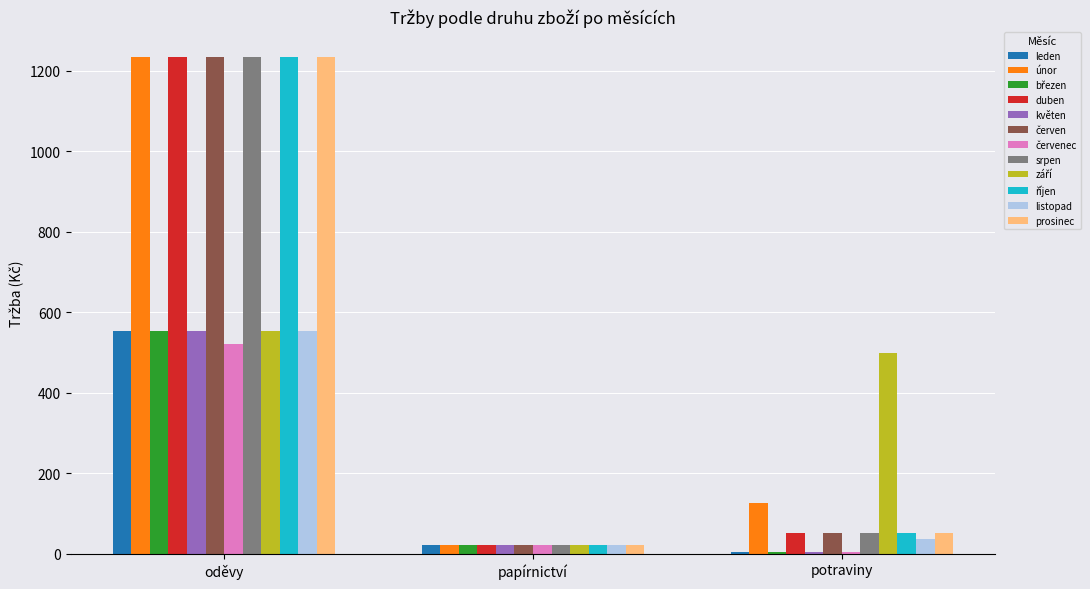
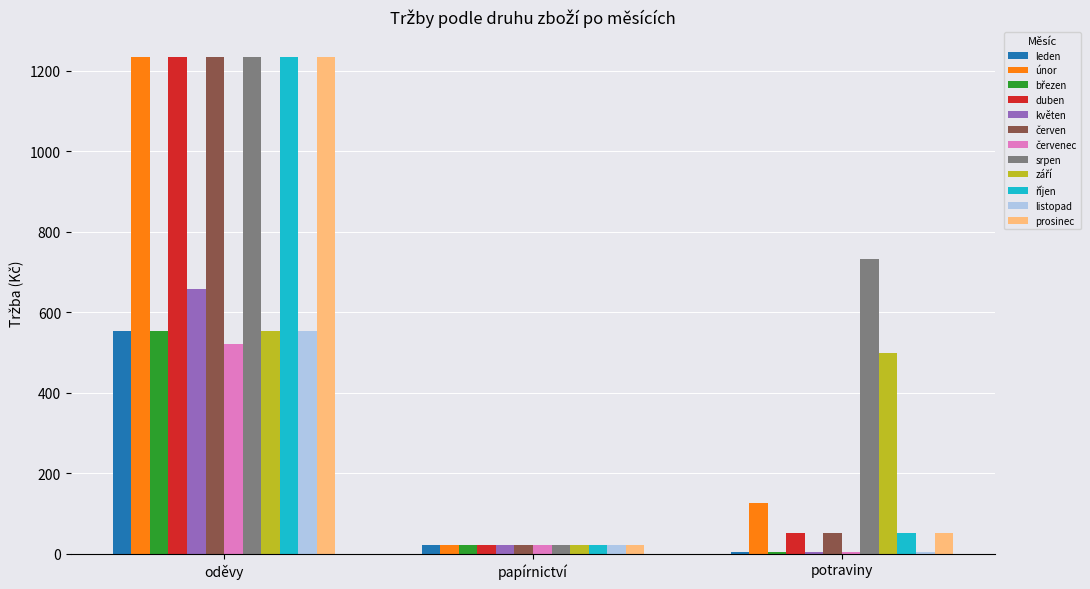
  {
    "leden": {
      "oděvy": 550,
      "papírnictví": 20
    },
    "únor": {
      "oděvy": 1240,
      "papírnictví": 20,
      "potraviny": 130
    },
    "březen": {
      "oděvy": 550,
      "papírnictví": 20
    },
    "duben": {
      "oděvy": 1240,
      "papírnictví": 20,
      "potraviny": 50
    },
    "květen": {
-     "oděvy": 550,
+     "oděvy": 660,
      "papírnictví": 20
    },
    "červen": {
      "oděvy": 1240,
      "papírnictví": 20,
      "potraviny": 50
    },
    "červenec": {
      "oděvy": 520,
      "papírnictví": 20
    },
    "srpen": {
      "oděvy": 1240,
      "papírnictví": 20,
-     "potraviny": 50
+     "potraviny": 730
    },
    "září": {
      "oděvy": 550,
      "papírnictví": 20,
      "potraviny": 500
    },
    "říjen": {
      "oděvy": 1240,
      "papírnictví": 20,
      "potraviny": 50
    },
    "listopad": {
      "oděvy": 550,
      "papírnictví": 20,
-     "potraviny": 40
+     "potraviny": 0
    },
    "prosinec": {
      "oděvy": 1240,
      "papírnictví": 20,
      "potraviny": 50
    }
  }
